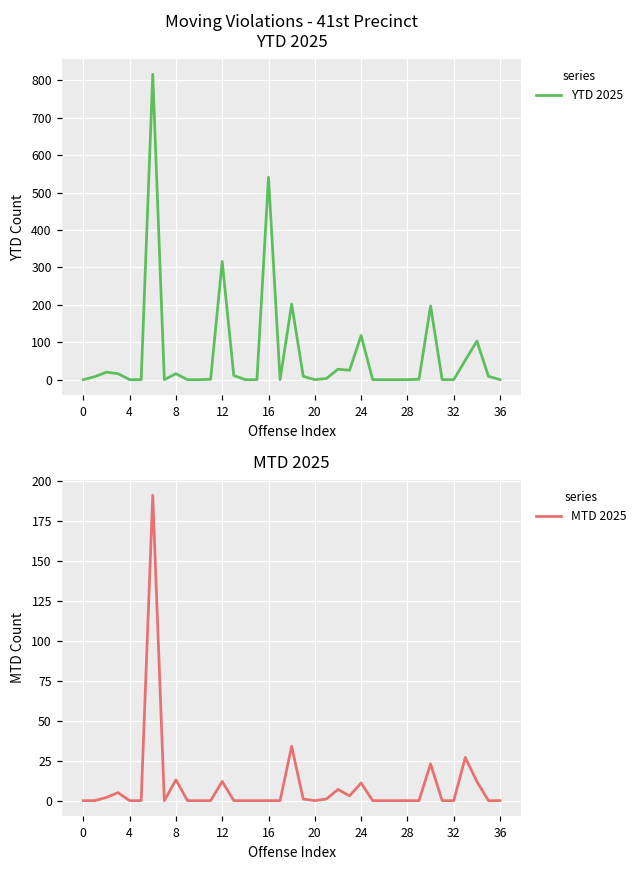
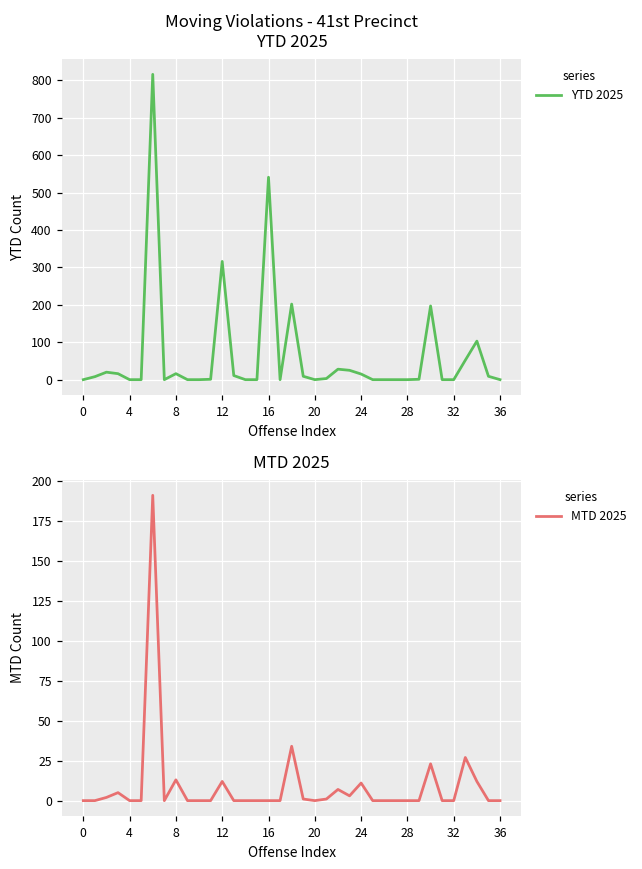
  {
    "Moving Violations - 41st Precinct YTD 2025": {
      "0": 0,
      "4": 0,
      "8": 20,
      "12": 320,
      "16": 540,
      "20": 0,
-     "24": 120,
+     "24": 20,
      "28": 0,
      "32": 0,
      "36": 0
    },
    "MTD 2025": {
      "0": 0,
      "4": 0,
      "8": 13,
      "12": 12,
      "16": 0,
      "20": 0,
      "24": 11,
      "28": 0,
      "32": 0,
      "36": 0
    }
  }
